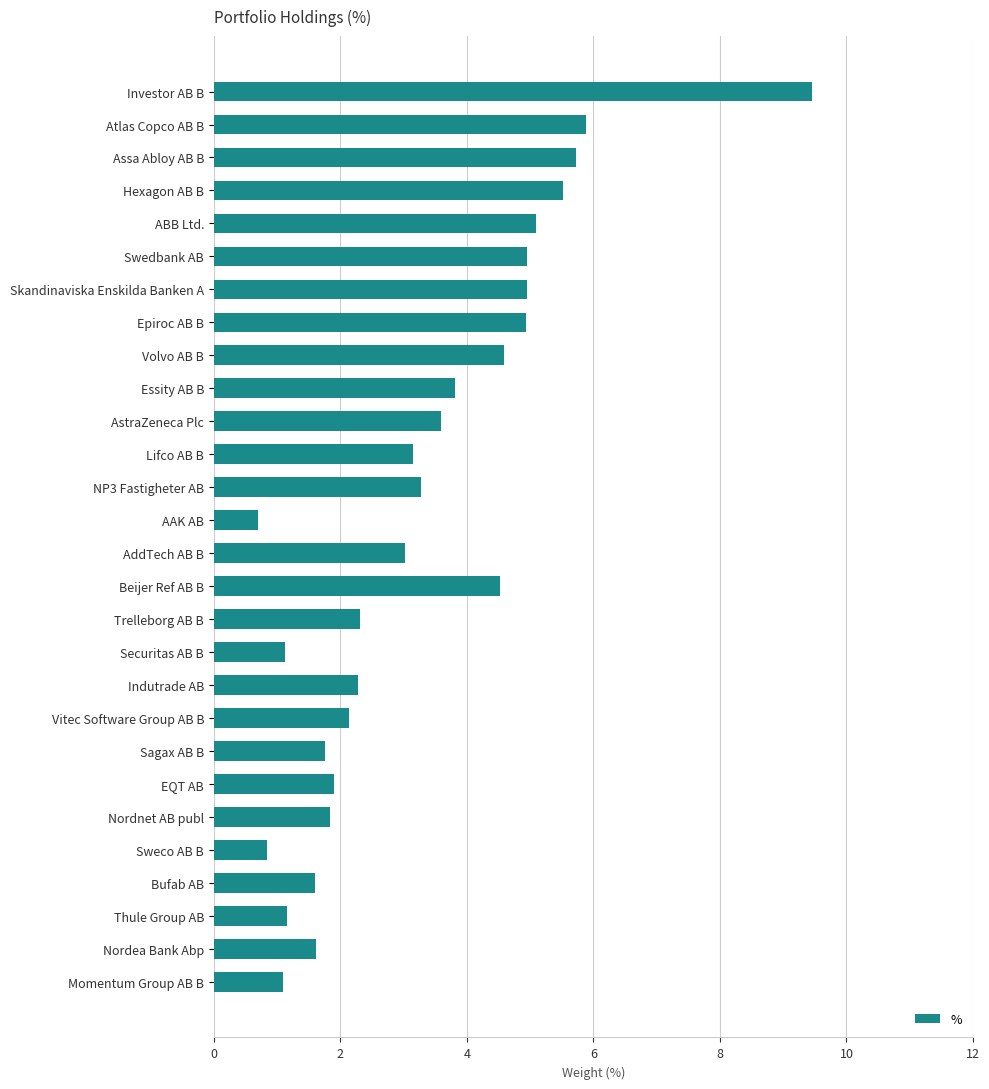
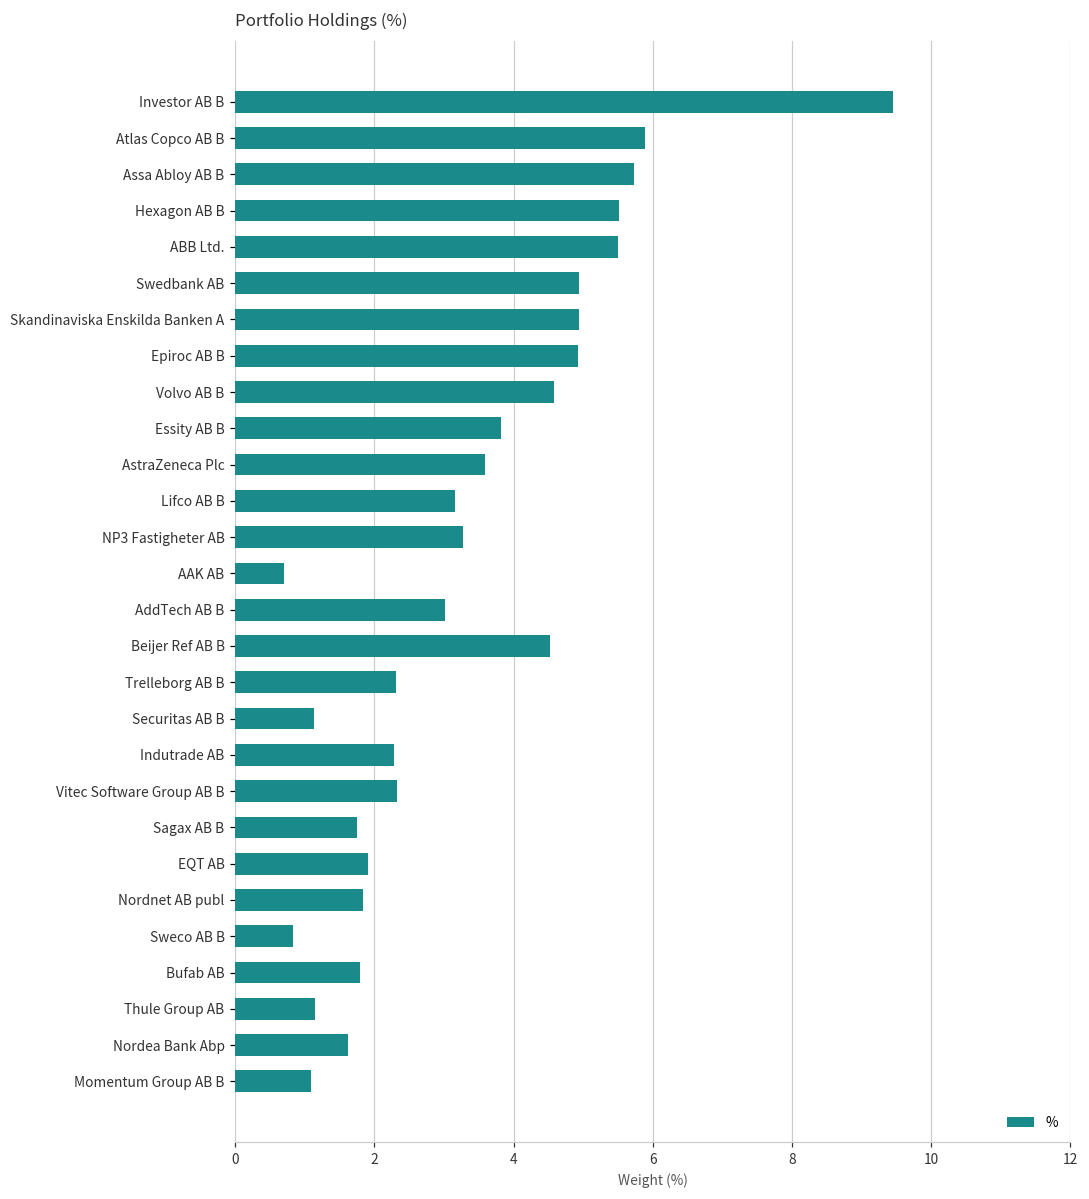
  {
    "Investor AB B": 9.5,
    "Atlas Copco AB B": 5.9,
    "Assa Abloy AB B": 5.7,
    "Hexagon AB B": 5.5,
-   "ABB Ltd.": 5.1,
+   "ABB Ltd.": 5.5,
    "Swedbank AB": 4.9,
    "Skandinaviska Enskilda Banken A": 4.9,
    "Epiroc AB B": 4.9,
    "Volvo AB B": 4.6,
    "Essity AB B": 3.8,
    "AstraZeneca Plc": 3.6,
    "Lifco AB B": 3.2,
    "NP3 Fastigheter AB": 3.3,
    "AAK AB": 0.7,
    "AddTech AB B": 3.0,
    "Beijer Ref AB B": 4.5,
    "Trelleborg AB B": 2.3,
    "Securitas AB B": 1.1,
    "Indutrade AB": 2.3,
-   "Vitec Software Group AB B": 2.1,
+   "Vitec Software Group AB B": 2.3,
    "Sagax AB B": 1.8,
    "EQT AB": 1.9,
    "Nordnet AB publ": 1.8,
    "Sweco AB B": 0.8,
-   "Bufab AB": 1.6,
+   "Bufab AB": 1.8,
    "Thule Group AB": 1.2,
    "Nordea Bank Abp": 1.6,
    "Momentum Group AB B": 1.1
  }
